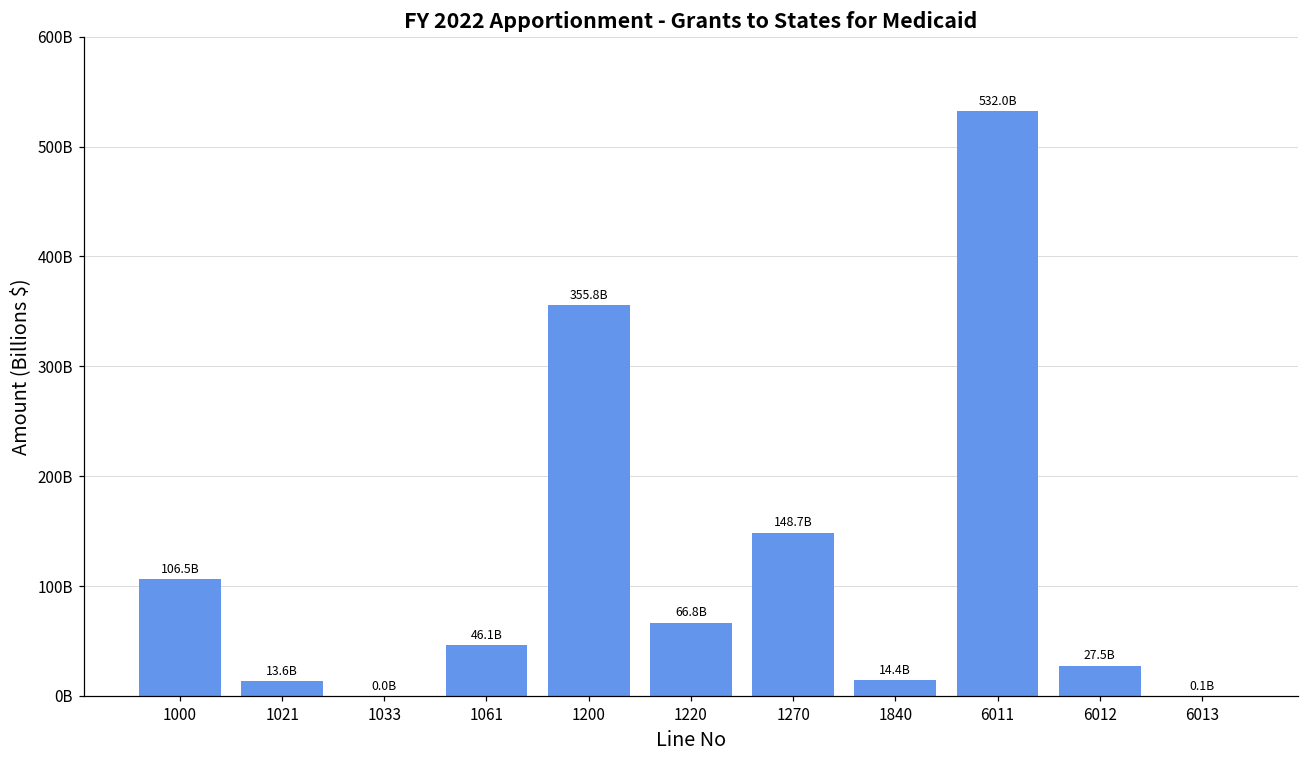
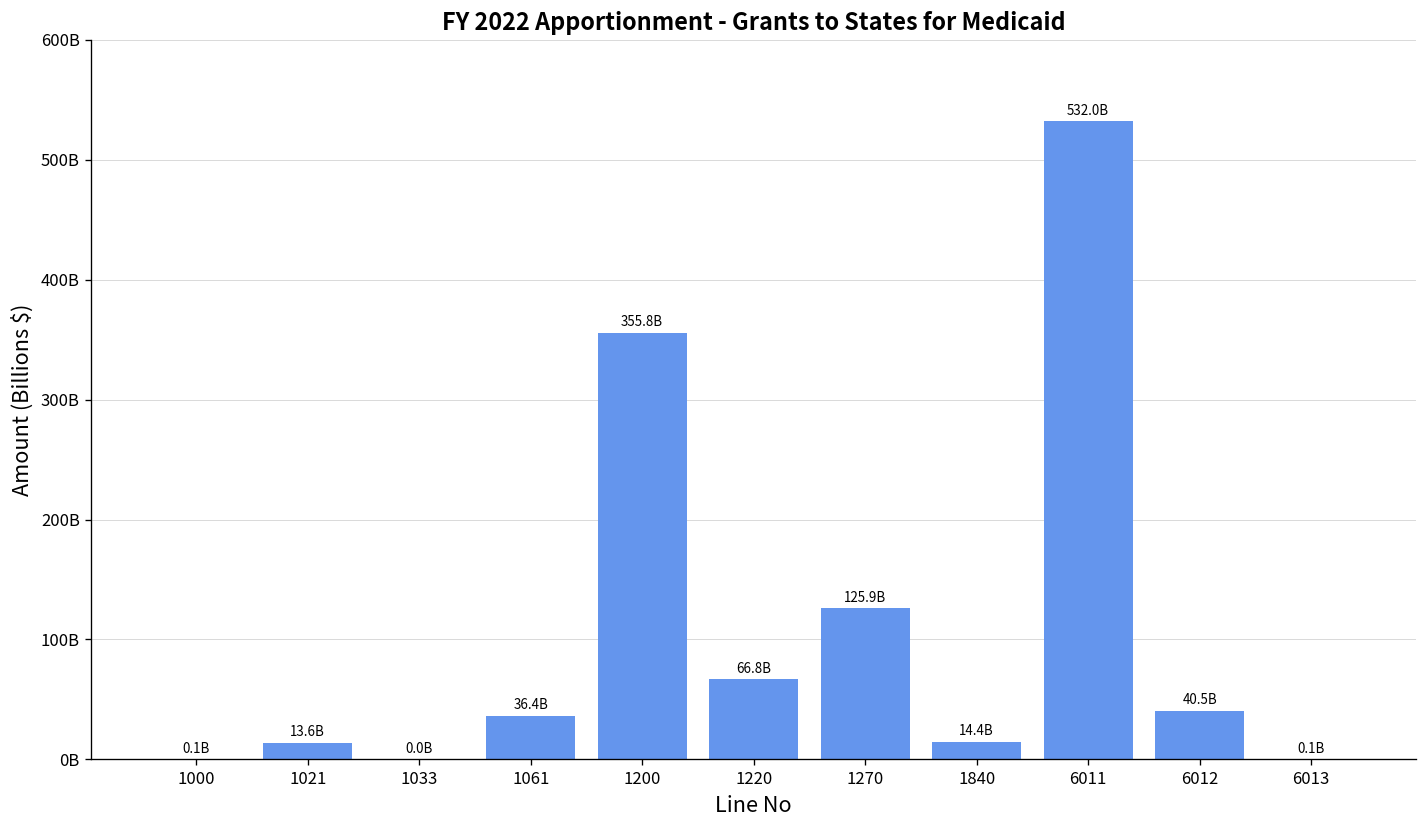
  {
-   "1000": "106.5B",
+   "1000": "0.1B",
    "1021": "13.6B",
-   "1061": "46.1B",
+   "1061": "36.4B",
    "1200": "355.8B",
    "1220": "66.8B",
-   "1270": "148.7B",
+   "1270": "125.9B",
    "1840": "14.4B",
    "6011": "532.0B",
-   "6012": "27.5B",
+   "6012": "40.5B",
    "6013": "0.1B"
  }
